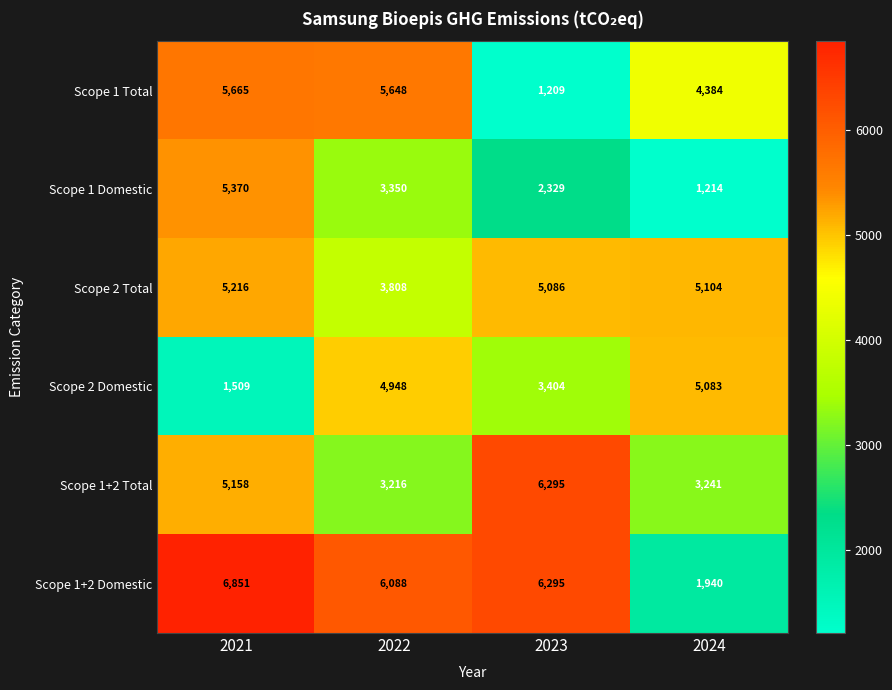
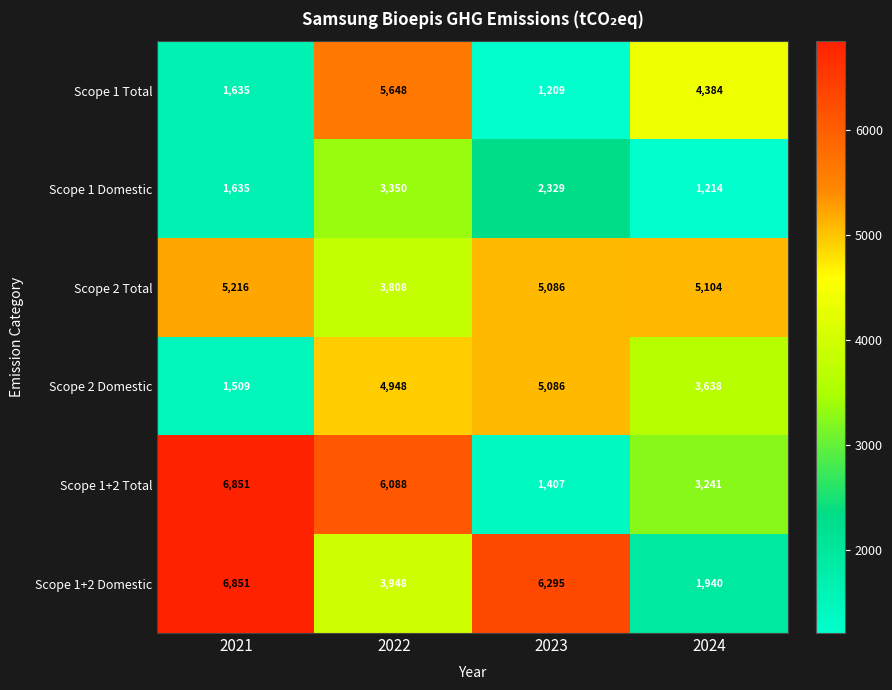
  {
    "Scope 1 Total": {
-     "2021": "5,665",
+     "2021": "1,635",
      "2022": "5,648",
      "2023": "1,209",
      "2024": "4,384"
    },
    "Scope 1 Domestic": {
-     "2021": "5,370",
+     "2021": "1,635",
      "2022": "3,350",
      "2023": "2,329",
      "2024": "1,214"
    },
    "Scope 2 Total": {
      "2021": "5,216",
      "2022": "3,808",
      "2023": "5,086",
      "2024": "5,104"
    },
    "Scope 2 Domestic": {
      "2021": "1,509",
      "2022": "4,948",
-     "2023": "3,404",
-     "2024": "5,083"
+     "2023": "5,086",
+     "2024": "3,638"
    },
    "Scope 1+2 Total": {
-     "2021": "5,158",
-     "2022": "3,216",
-     "2023": "6,295",
+     "2021": "6,851",
+     "2022": "6,088",
+     "2023": "1,407",
      "2024": "3,241"
    },
    "Scope 1+2 Domestic": {
      "2021": "6,851",
-     "2022": "6,088",
+     "2022": "3,948",
      "2023": "6,295",
      "2024": "1,940"
    }
  }
